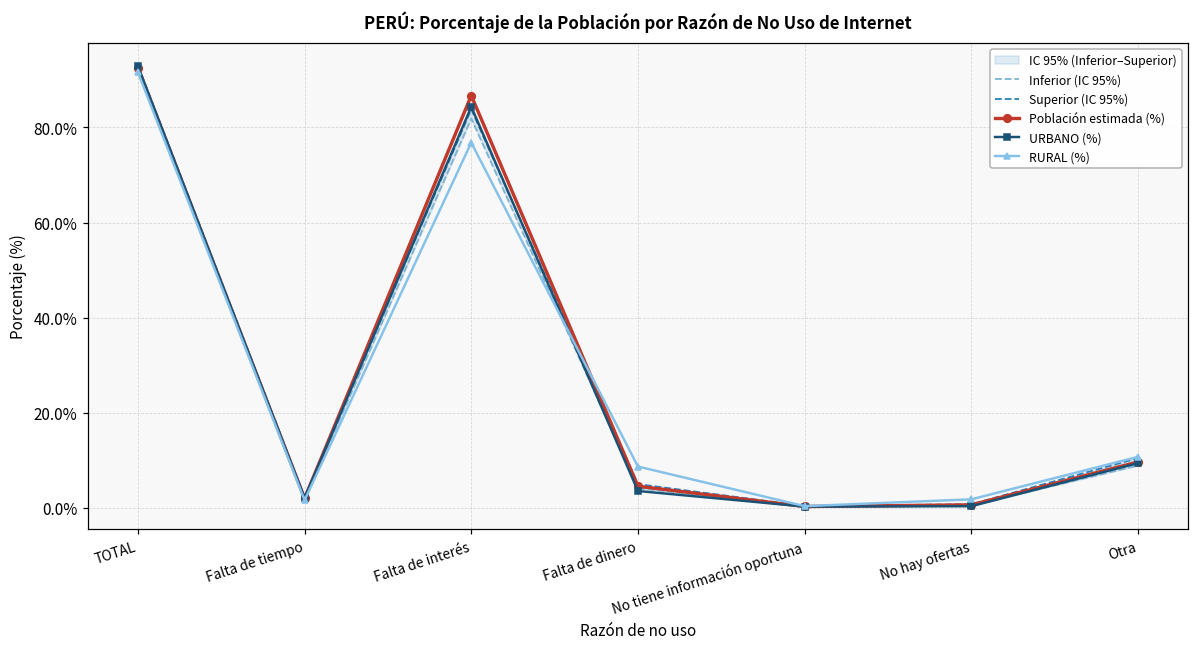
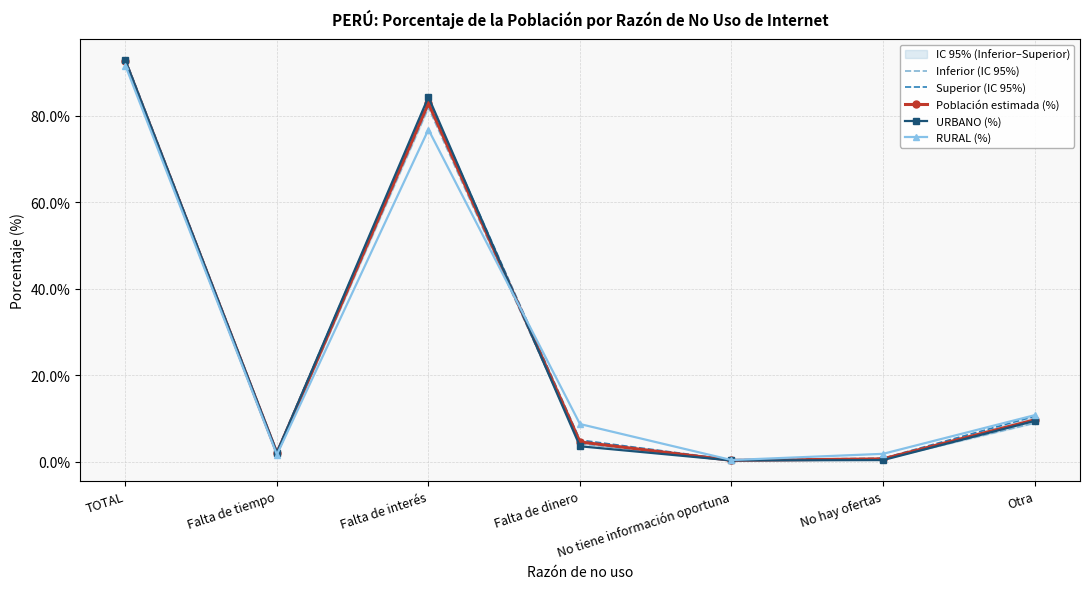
  {
    "Población estimada (%)": {
-     "Falta de interés": "87%"
+     "Falta de interés": "83%"
    },
    "URBANO (%)": {
      "Falta de dinero": "4%"
    }
  }
